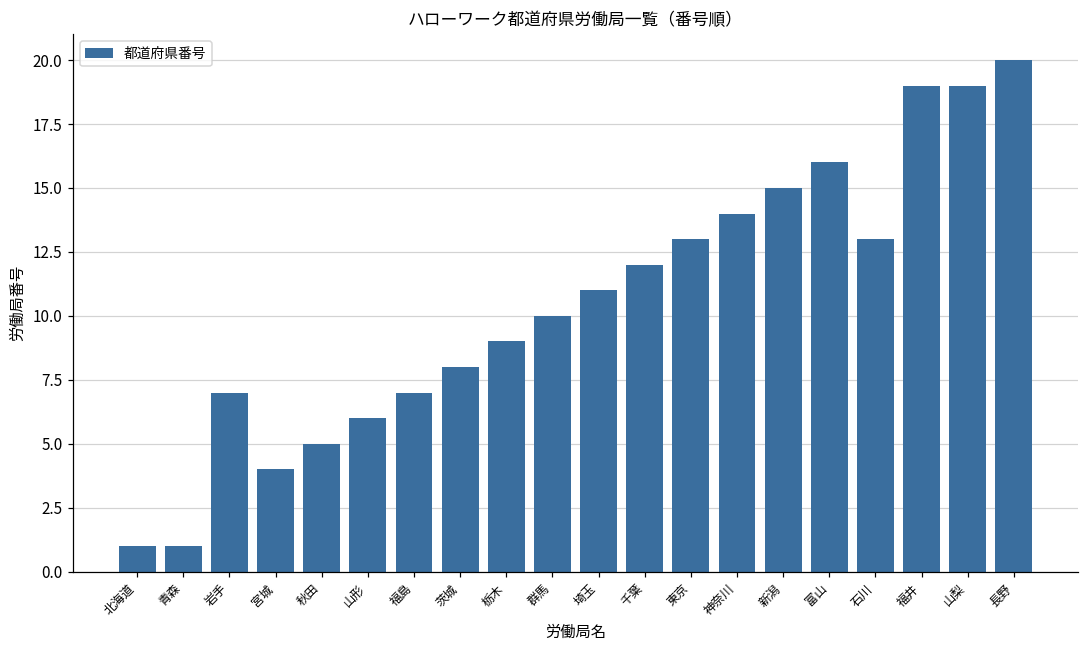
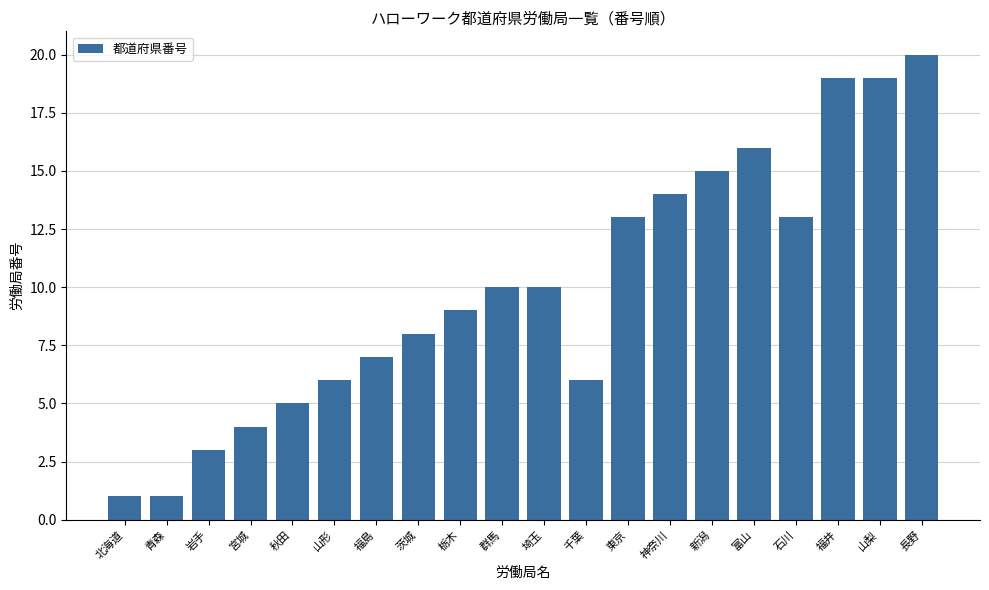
  {
    "北海道": 1,
    "青森": 1,
-   "岩手": 7,
+   "岩手": 3,
    "宮城": 4,
    "秋田": 5,
    "山形": 6,
    "福島": 7,
    "茨城": 8,
    "栃木": 9,
    "群馬": 10,
-   "埼玉": 11,
-   "千葉": 12,
+   "埼玉": 10,
+   "千葉": 6,
    "東京": 13,
    "神奈川": 14,
    "新潟": 15,
    "富山": 16,
    "石川": 13,
    "福井": 19,
    "山梨": 19,
    "長野": 20
  }
